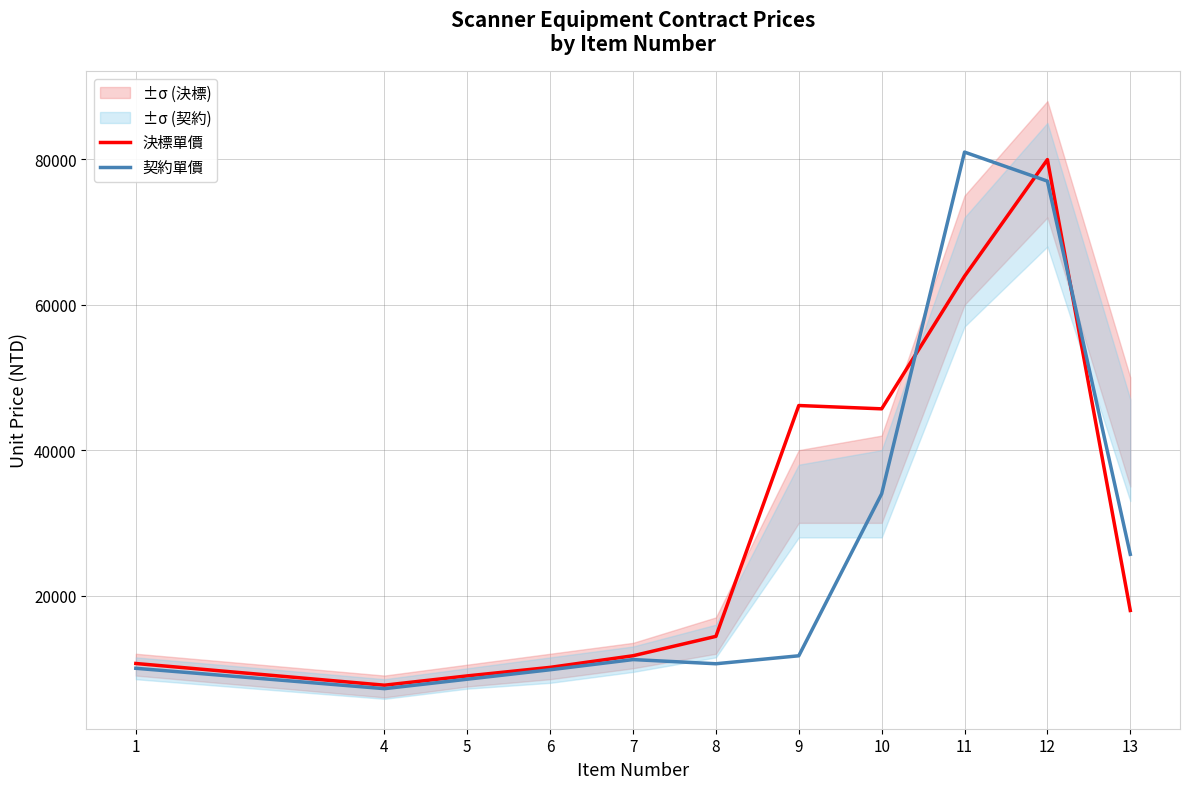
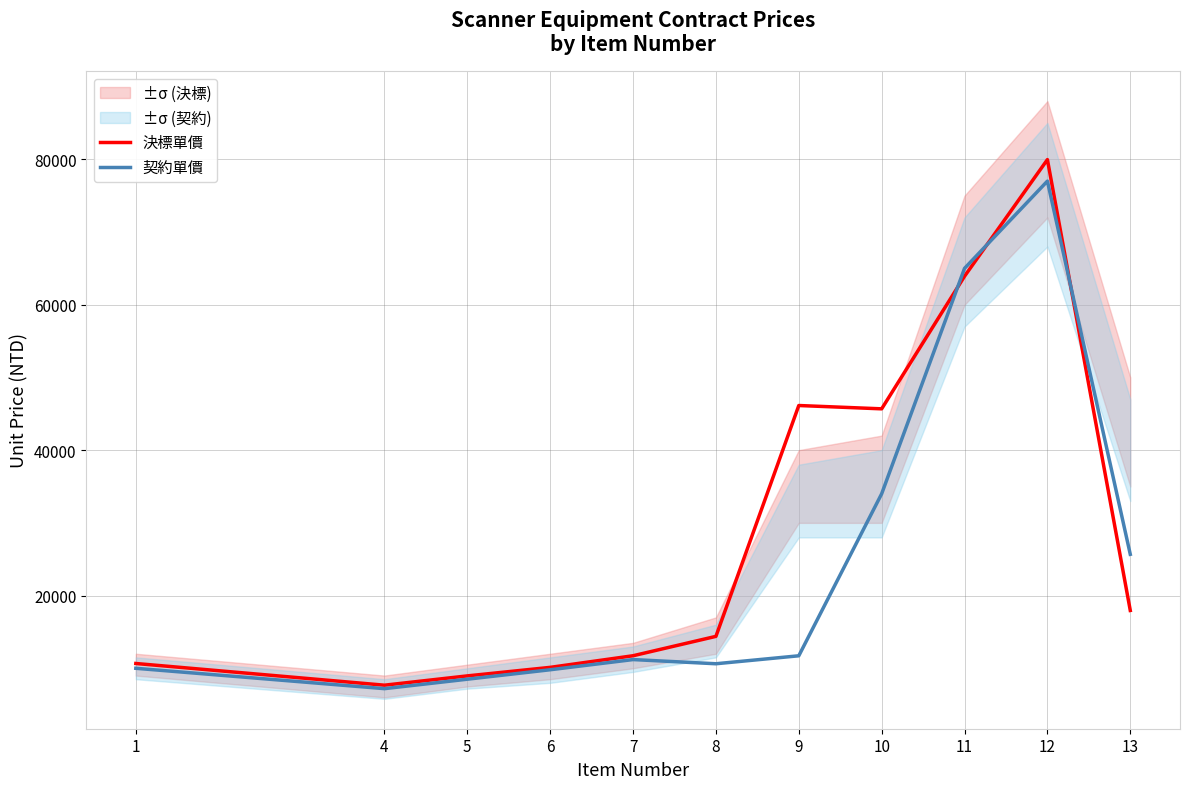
  {
    "決標單價": {
      "1": 11000,
      "4": 8000,
      "5": 9000,
      "7": 12000,
      "8": 14000,
      "9": 46000,
      "10": 46000,
      "11": 64000,
      "12": 80000,
      "13": 18000
    },
    "契約單價": {
      "1": 10000,
      "4": 7000,
      "5": 9000,
      "7": 11000,
      "8": 11000,
      "9": 12000,
      "10": 34000,
-     "11": 81000,
+     "11": 65000,
      "12": 77000,
      "13": 26000
    }
  }
